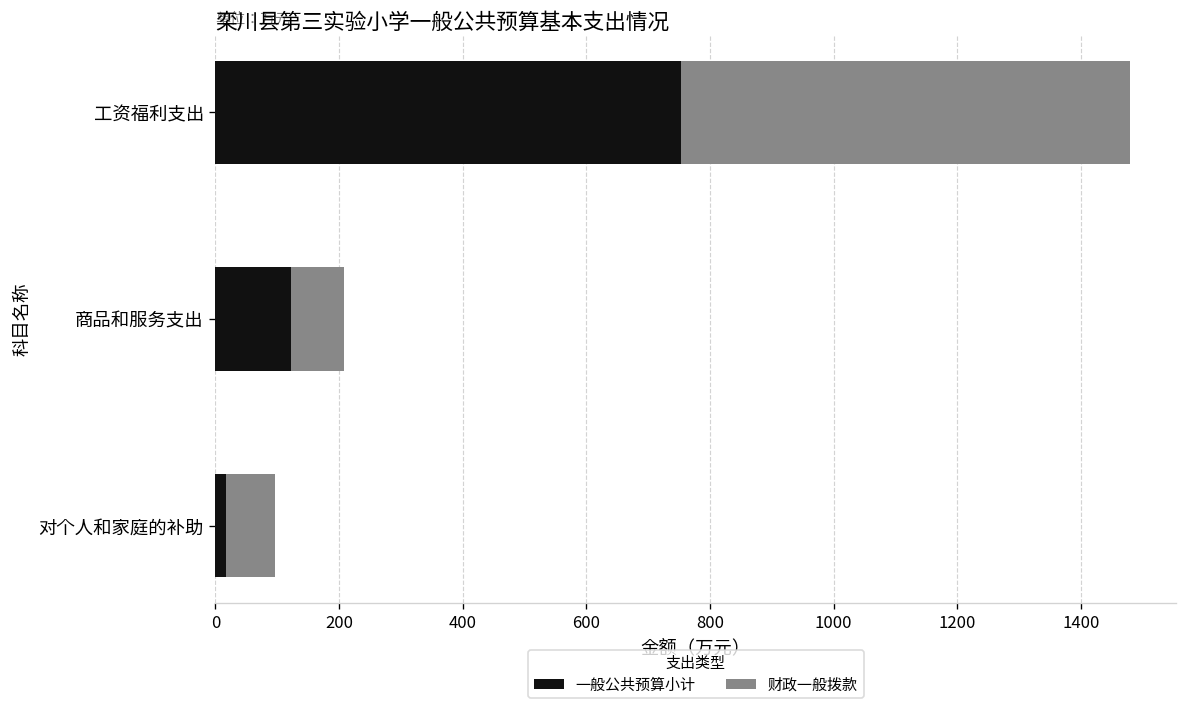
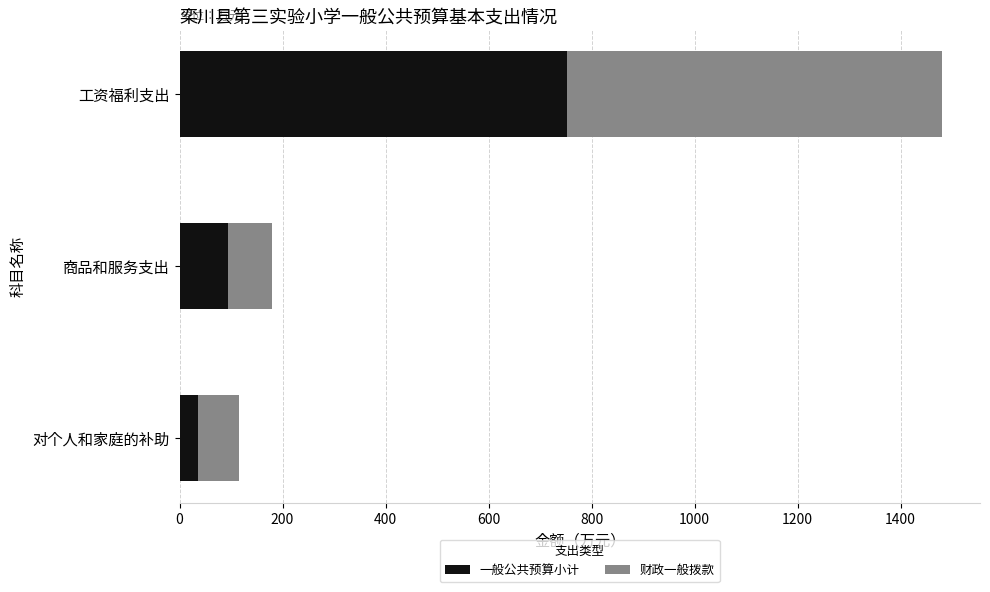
  {
    "一般公共预算小计": {
      "工资福利支出": 750,
-     "商品和服务支出": 120,
-     "对个人和家庭的补助": 20
+     "商品和服务支出": 90,
+     "对个人和家庭的补助": 40
    },
    "财政一般拨款": {
      "工资福利支出": 730,
      "商品和服务支出": 90,
      "对个人和家庭的补助": 80
    }
  }
